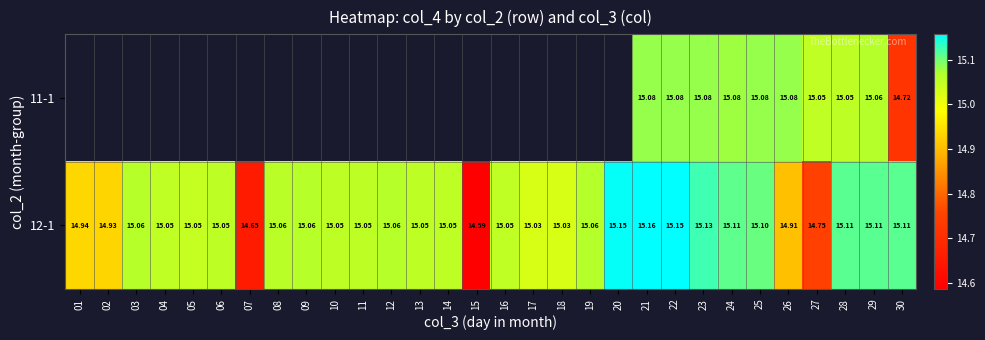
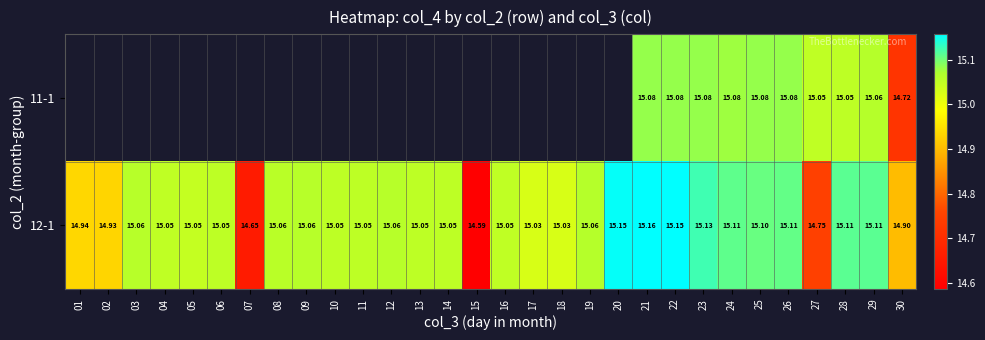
  {
    "11-1": {
      "21": 15.08,
      "22": 15.08,
      "23": 15.08,
      "24": 15.08,
      "25": 15.08,
      "26": 15.08,
      "27": 15.05,
      "29": 15.06,
      "30": 14.72
    },
    "12-1": {
      "01": 14.94,
      "02": 14.93,
      "03": 15.06,
      "04": 15.05,
      "05": 15.05,
      "06": 15.05,
      "07": 14.65,
      "08": 15.06,
      "09": 15.06,
      "10": 15.05,
      "11": 15.05,
      "12": 15.06,
      "13": 15.05,
      "14": 15.05,
      "15": 14.59,
      "16": 15.05,
      "17": 15.03,
      "18": 15.03,
      "19": 15.06,
      "20": 15.15,
      "21": 15.16,
      "22": 15.15,
      "23": 15.13,
      "24": 15.11,
      "25": 15.10,
-     "26": 14.91,
+     "26": 15.11,
      "27": 14.75,
      "28": 15.11,
      "29": 15.11,
-     "30": 15.11
+     "30": 14.90
    }
  }
